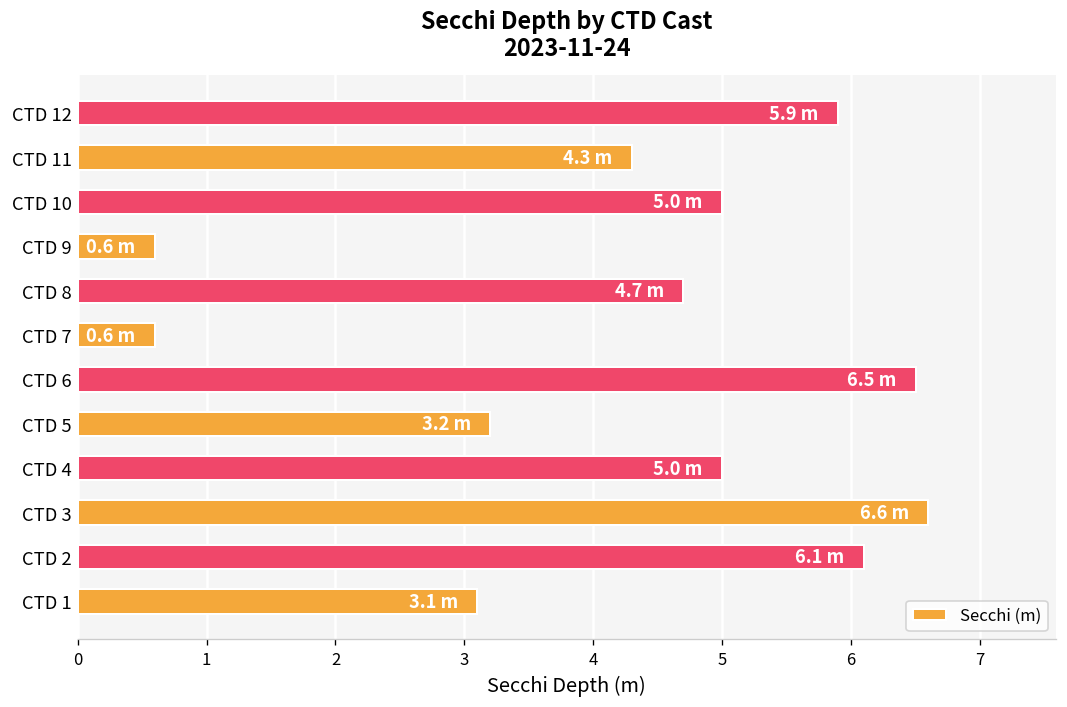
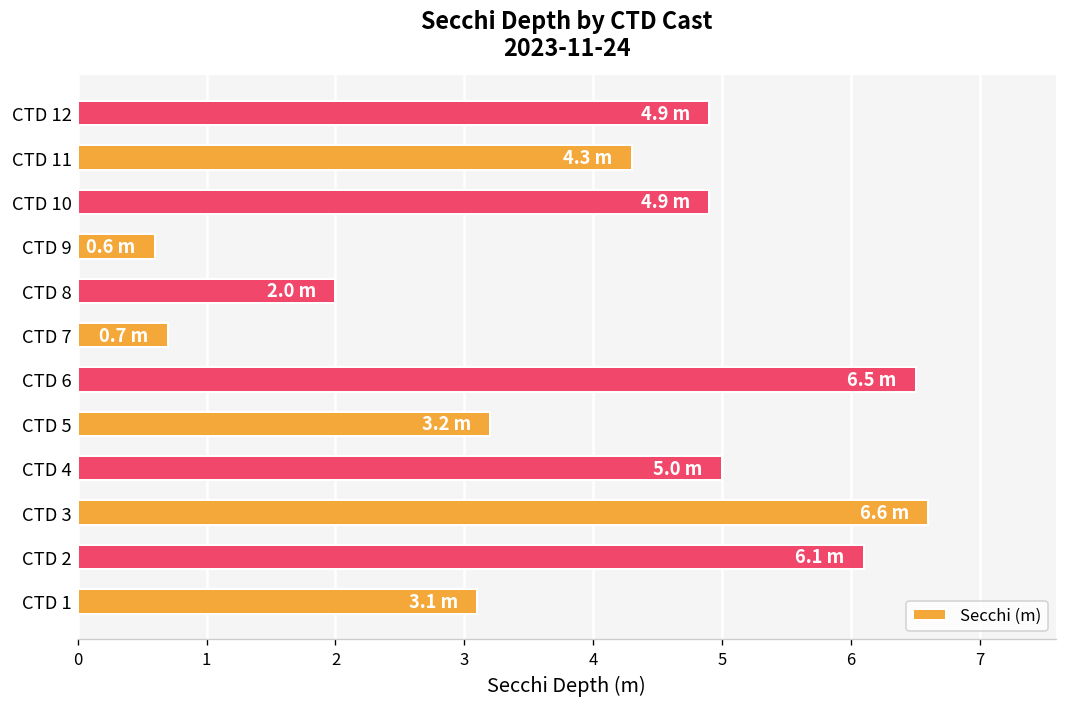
  {
-   "CTD 12": 5.9,
+   "CTD 12": 4.9,
    "CTD 11": 4.3,
-   "CTD 10": 5.0,
+   "CTD 10": 4.9,
    "CTD 9": 0.6,
-   "CTD 8": 4.7,
-   "CTD 7": 0.6,
+   "CTD 8": 2.0,
+   "CTD 7": 0.7,
    "CTD 6": 6.5,
    "CTD 5": 3.2,
    "CTD 4": 5.0,
    "CTD 3": 6.6,
    "CTD 2": 6.1,
    "CTD 1": 3.1
  }
